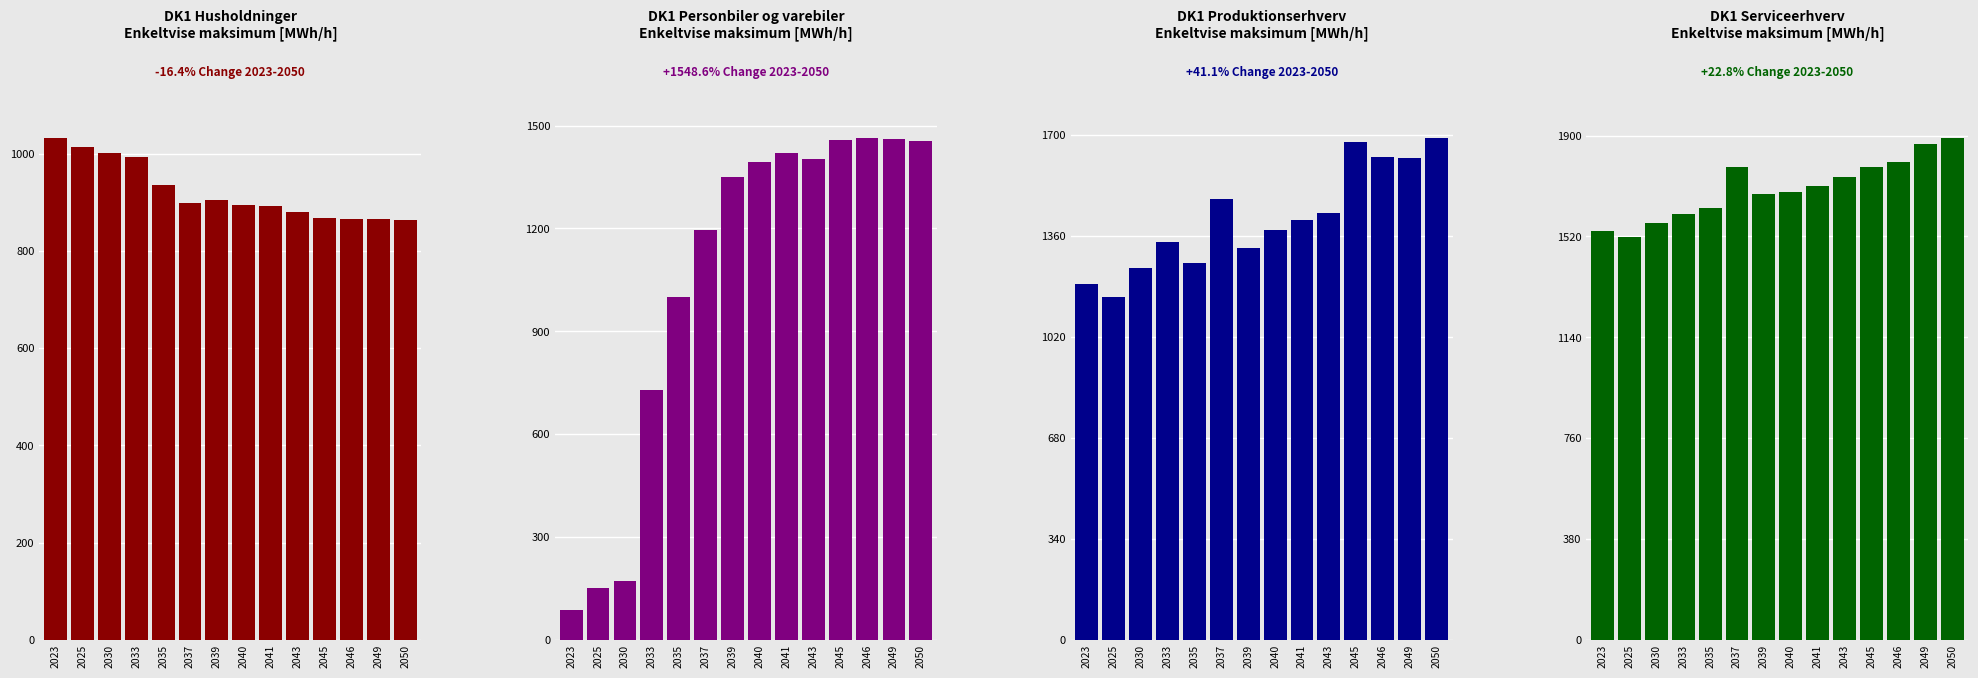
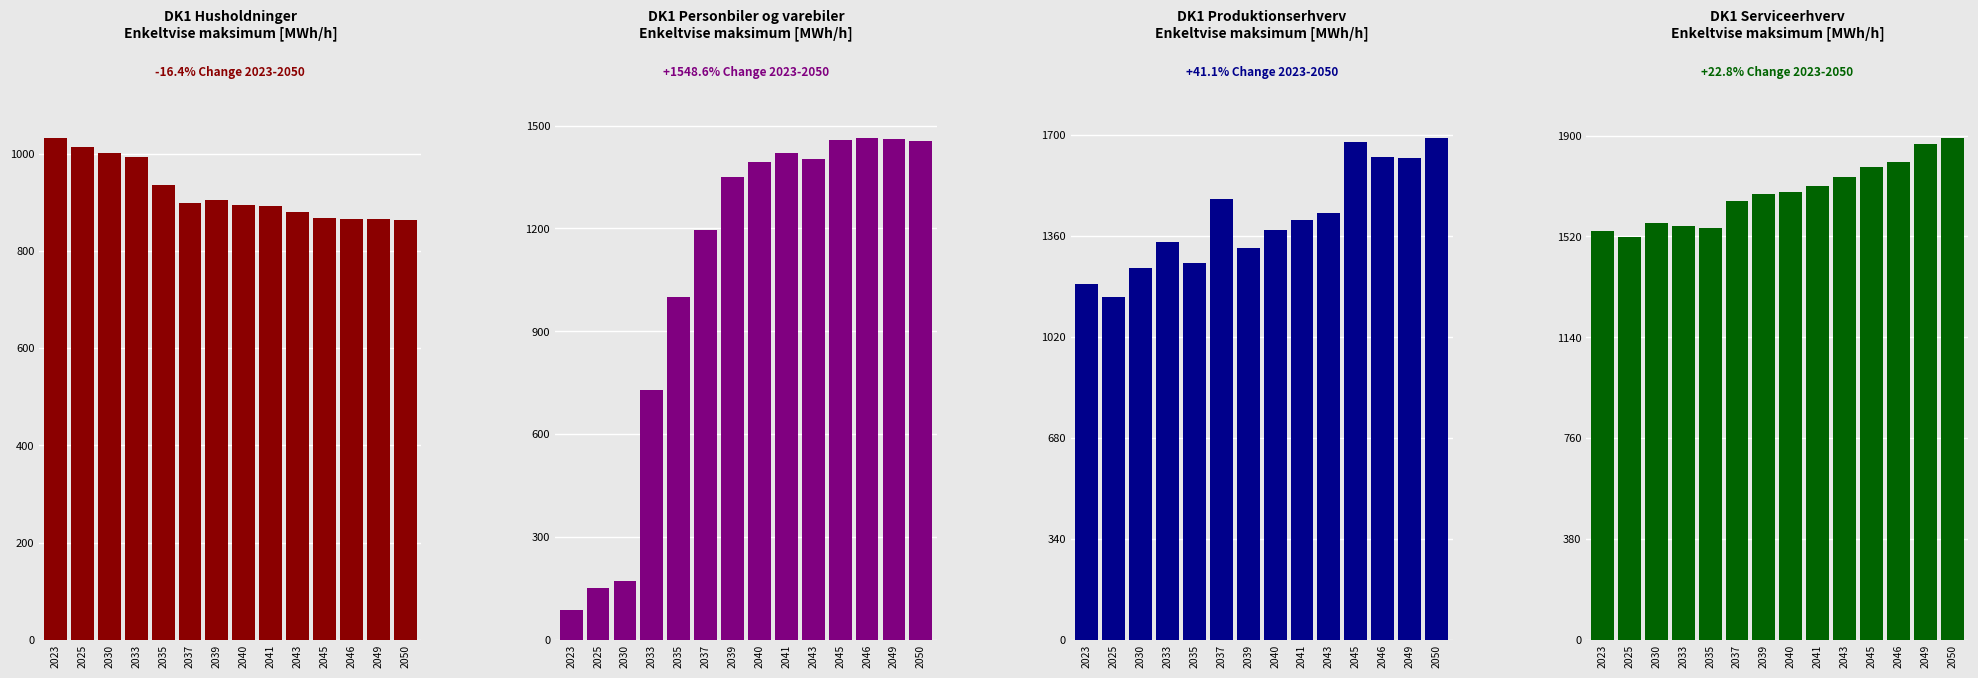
  {
    "DK1 Husholdninger Enkeltvise maksimum [MWh/h]": {
      "2023": 1030,
      "2025": 1010,
      "2030": 1000,
      "2033": 990,
      "2035": 930,
      "2037": 900,
      "2039": 900,
      "2040": 890,
      "2041": 890,
      "2043": 880,
      "2045": 870,
      "2046": 870,
      "2049": 870,
      "2050": 860
    },
    "DK1 Personbiler og varebiler Enkeltvise maksimum [MWh/h]": {
      "2023": 90,
      "2025": 150,
      "2030": 170,
      "2033": 730,
      "2035": 1000,
      "2037": 1200,
      "2039": 1350,
      "2040": 1390,
      "2041": 1420,
      "2043": 1400,
      "2045": 1460,
      "2046": 1460,
      "2049": 1460,
      "2050": 1450
    },
    "DK1 Produktionserhverv Enkeltvise maksimum [MWh/h]": {
      "2023": 1200,
      "2025": 1150,
      "2030": 1250,
      "2033": 1340,
      "2035": 1270,
      "2037": 1480,
      "2039": 1320,
      "2040": 1380,
      "2041": 1410,
      "2043": 1440,
      "2045": 1680,
      "2046": 1630,
      "2049": 1620,
      "2050": 1690
    },
    "DK1 Serviceerhverv Enkeltvise maksimum [MWh/h]": {
      "2023": 1540,
      "2025": 1520,
      "2030": 1570,
-     "2033": 1600,
-     "2035": 1630,
-     "2037": 1780,
+     "2033": 1560,
+     "2035": 1550,
+     "2037": 1650,
      "2039": 1680,
      "2040": 1690,
      "2041": 1710,
      "2043": 1740,
      "2045": 1780,
      "2046": 1800,
      "2049": 1870,
      "2050": 1890
    }
  }
